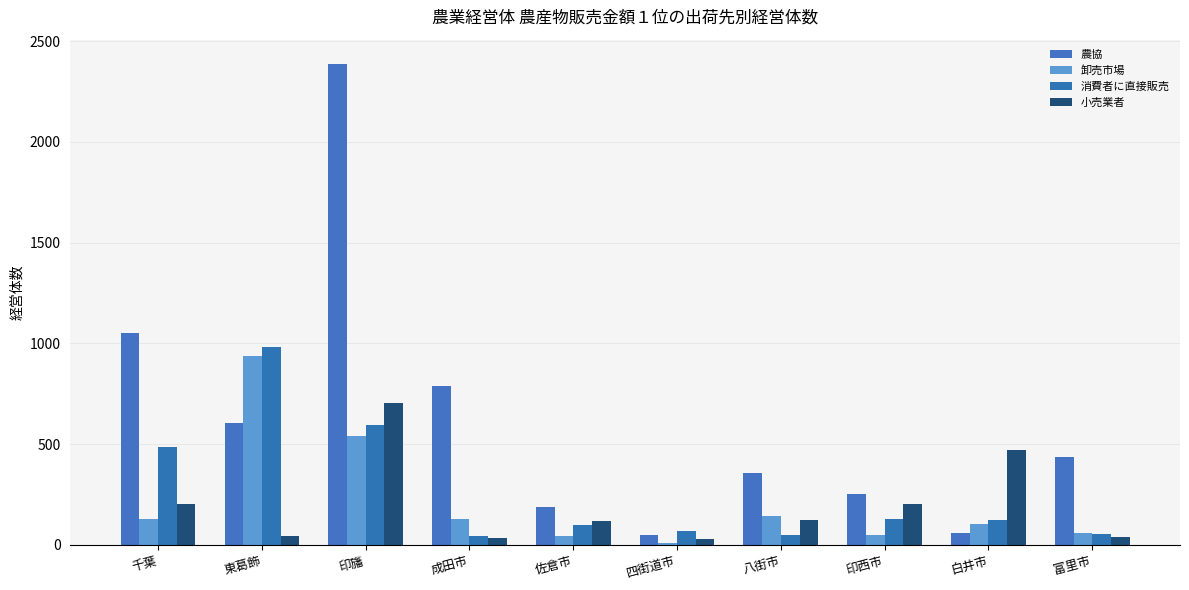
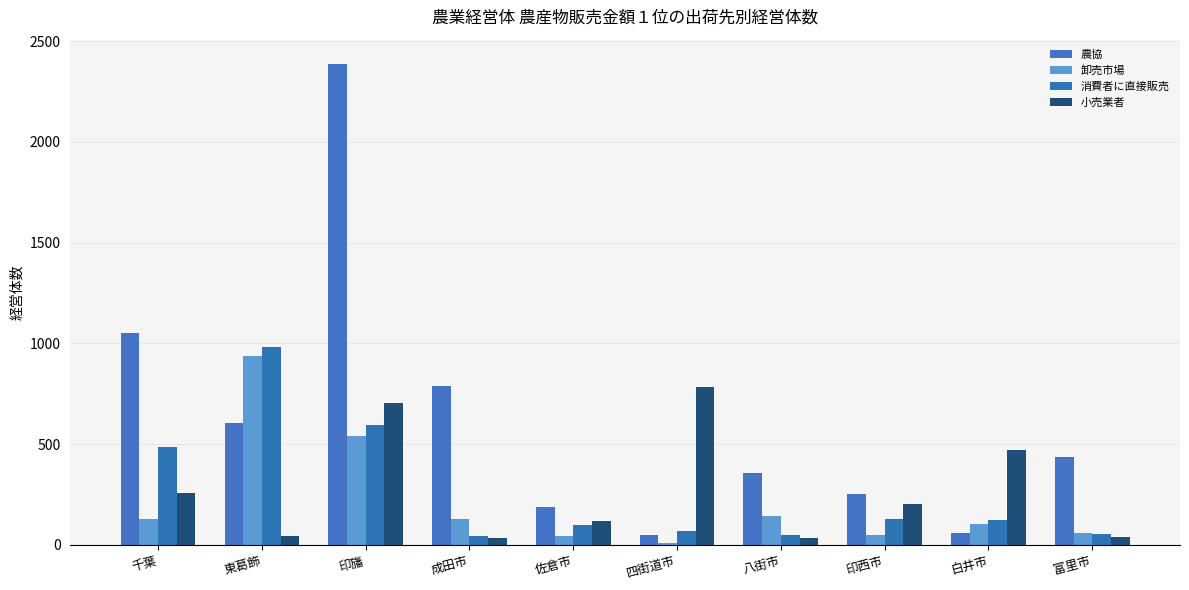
  {
    "小売業者": {
-     "千葉": 200,
+     "千葉": 260,
      "東葛飾": 50,
      "印旛": 700,
      "成田市": 30,
      "佐倉市": 120,
-     "四街道市": 30,
-     "八街市": 120,
+     "四街道市": 790,
+     "八街市": 40,
      "印西市": 200,
      "白井市": 470,
      "富里市": 40
    }
  }
